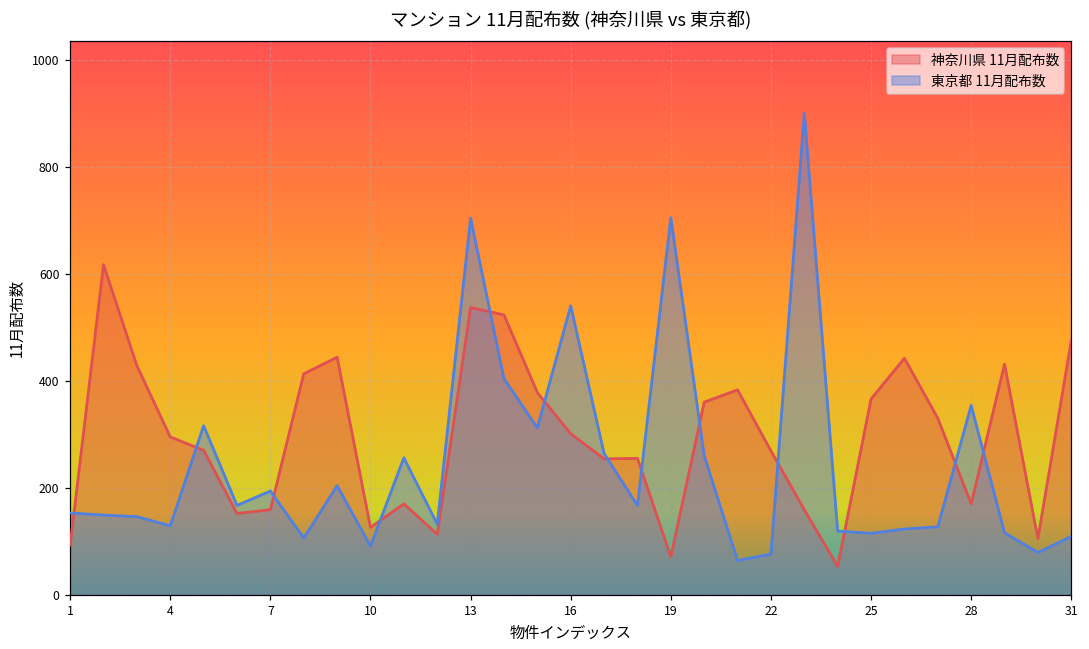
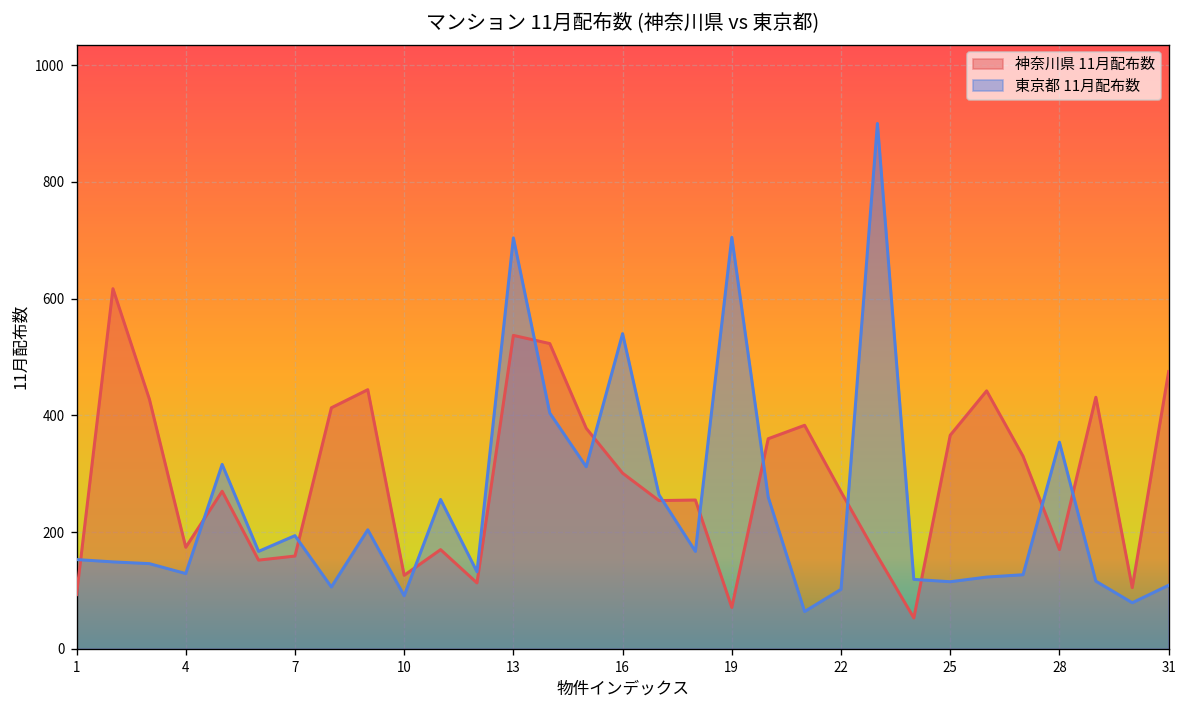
  {
    "神奈川県 11月配布数": {
      "1": 90,
-     "4": 300,
+     "4": 170,
      "7": 160,
      "10": 130,
      "13": 540,
      "16": 300,
      "19": 70,
      "22": 270,
      "25": 370,
      "28": 170,
      "31": 480
    },
    "東京都 11月配布数": {
      "1": 150,
      "4": 130,
      "7": 190,
      "10": 90,
      "13": 700,
      "16": 540,
      "19": 710,
-     "22": 80,
+     "22": 100,
      "25": 120,
      "28": 350,
      "31": 110
    }
  }
